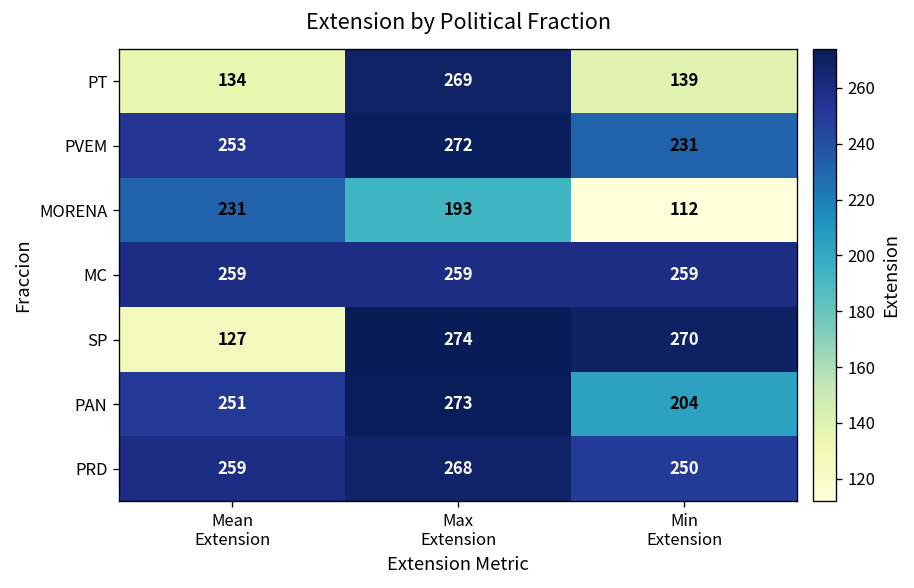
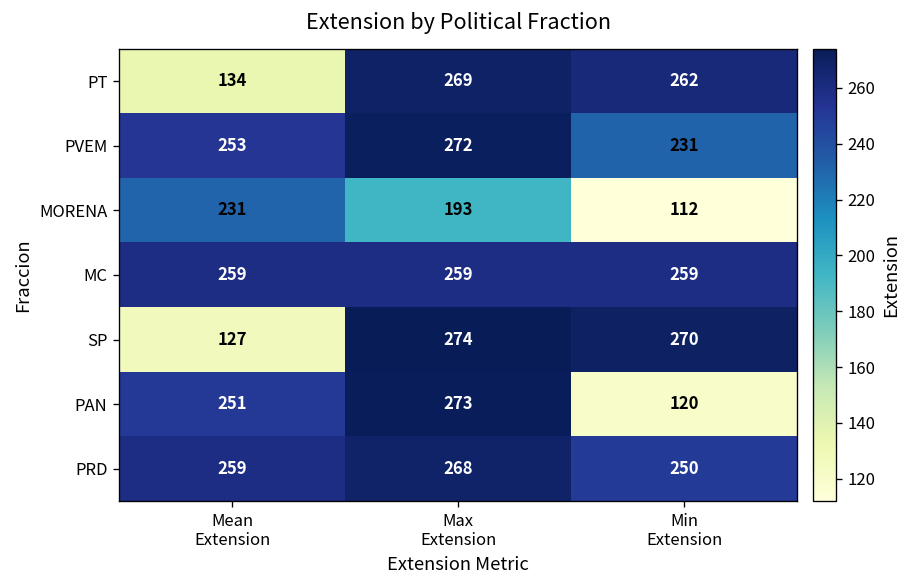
  {
    "PT": {
      "Mean Extension": 134,
      "Max Extension": 269,
-     "Min Extension": 139
+     "Min Extension": 262
    },
    "PVEM": {
      "Mean Extension": 253,
      "Max Extension": 272,
      "Min Extension": 231
    },
    "MORENA": {
      "Mean Extension": 231,
      "Max Extension": 193,
      "Min Extension": 112
    },
    "MC": {
      "Mean Extension": 259,
      "Max Extension": 259,
      "Min Extension": 259
    },
    "SP": {
      "Mean Extension": 127,
      "Max Extension": 274,
      "Min Extension": 270
    },
    "PAN": {
      "Mean Extension": 251,
      "Max Extension": 273,
-     "Min Extension": 204
+     "Min Extension": 120
    },
    "PRD": {
      "Mean Extension": 259,
      "Max Extension": 268,
      "Min Extension": 250
    }
  }
